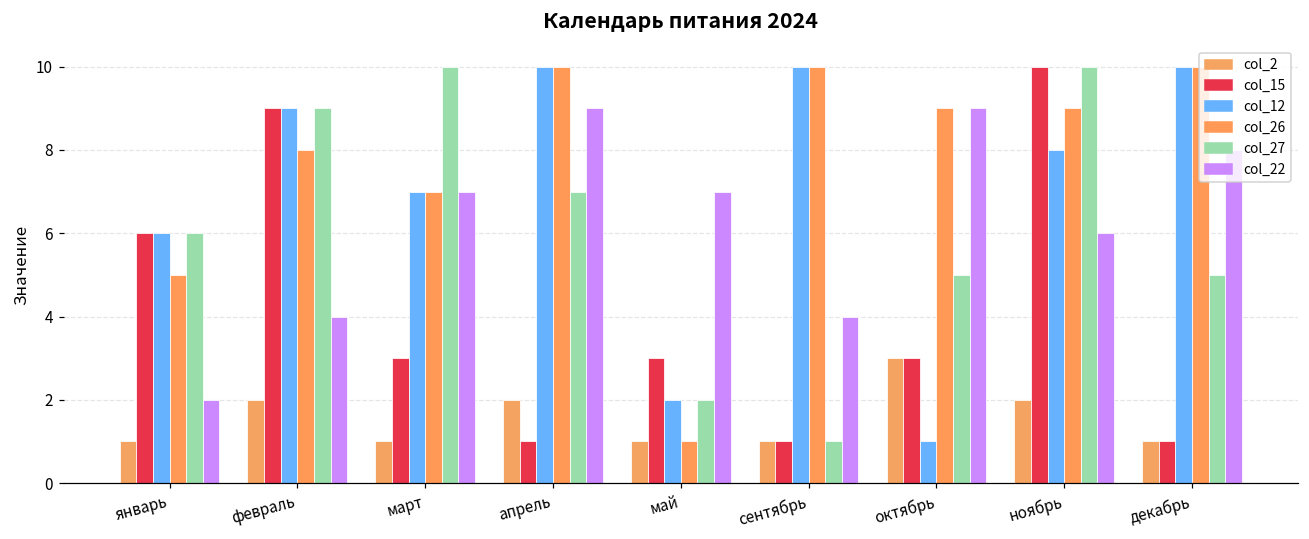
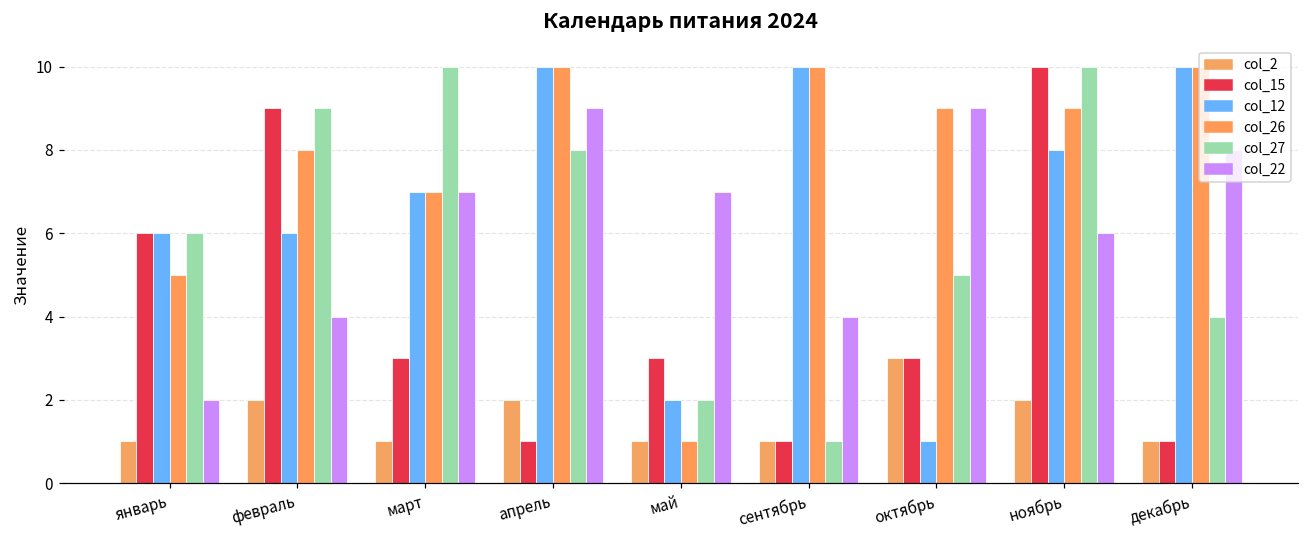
  {
    "col_15": {
      "январь": 6,
      "февраль": 9,
      "март": 3,
      "апрель": 1,
      "май": 3,
      "сентябрь": 1,
      "октябрь": 3,
      "ноябрь": 10,
      "декабрь": 1
    },
    "col_12": {
      "январь": 6,
-     "февраль": 9,
+     "февраль": 6,
      "март": 7,
      "апрель": 10,
      "май": 2,
      "сентябрь": 10,
      "октябрь": 1,
      "ноябрь": 8,
      "декабрь": 10
    },
    "col_27": {
      "январь": 6,
      "февраль": 9,
      "март": 10,
-     "апрель": 7,
+     "апрель": 8,
      "май": 2,
      "сентябрь": 1,
      "октябрь": 5,
      "ноябрь": 10,
-     "декабрь": 5
+     "декабрь": 4
    },
    "col_22": {
      "январь": 2,
      "февраль": 4,
      "март": 7,
      "апрель": 9,
      "май": 7,
      "сентябрь": 4,
      "октябрь": 9,
      "ноябрь": 6
    }
  }
